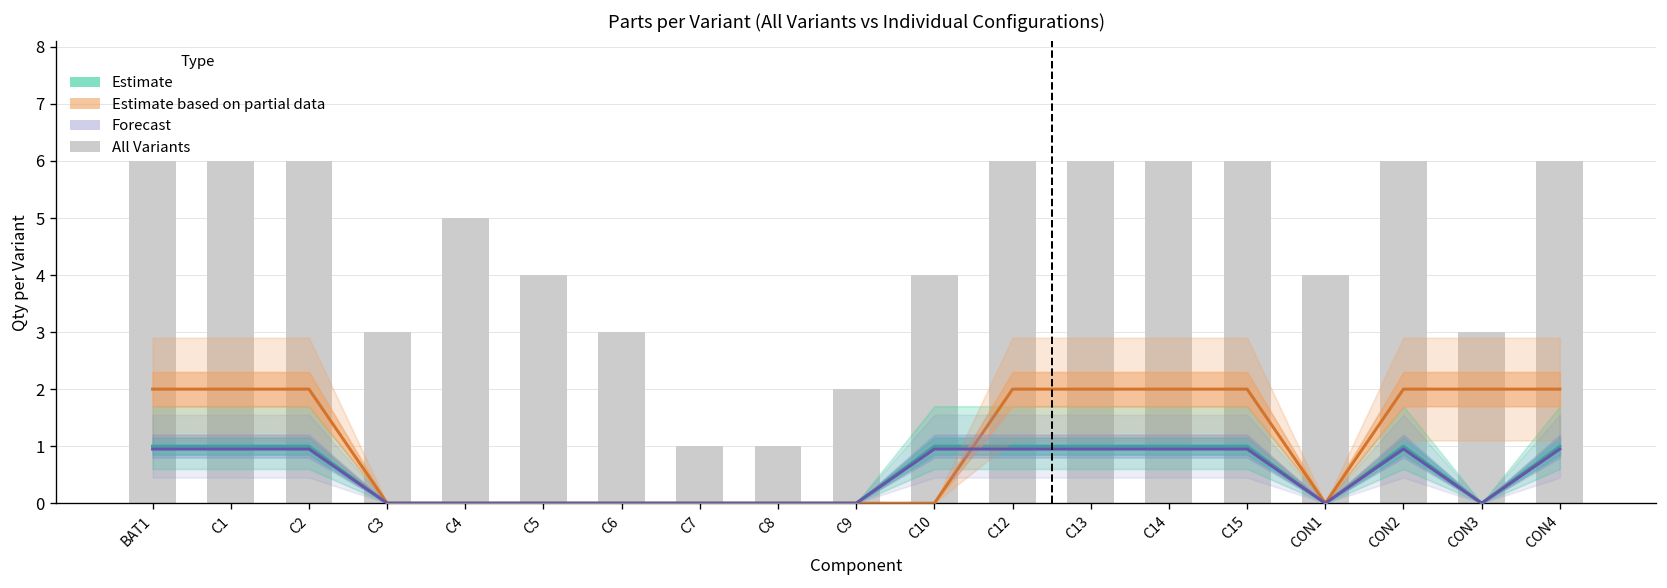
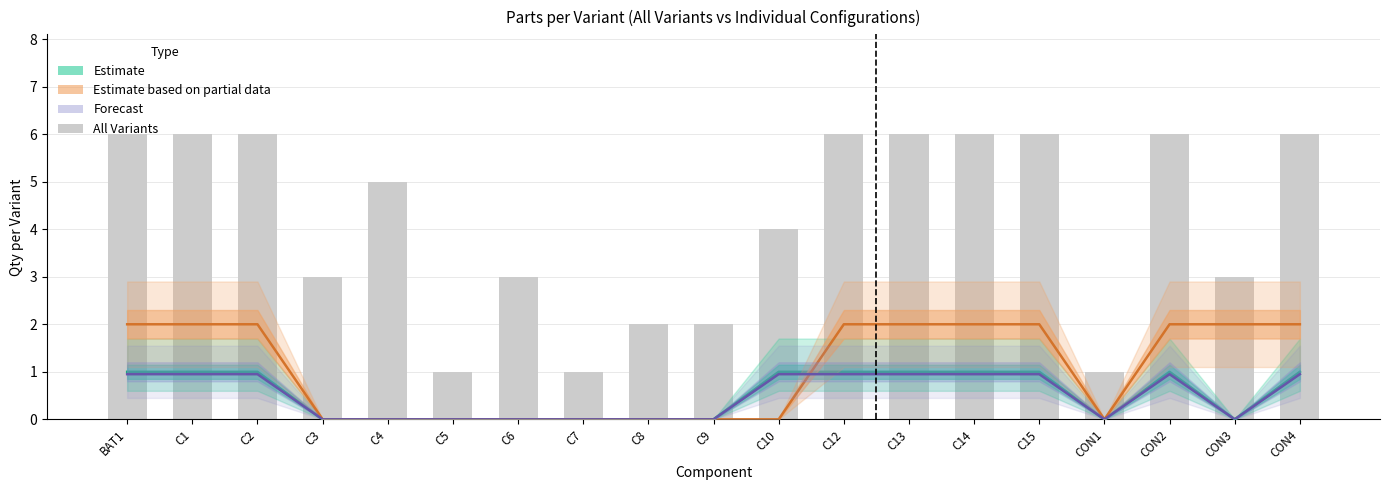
  {
    "All Variants": {
      "BAT1": 6,
      "C1": 6,
      "C2": 6,
      "C3": 3,
      "C4": 5,
-     "C5": 4,
+     "C5": 1,
      "C6": 3,
      "C7": 1,
-     "C8": 1,
+     "C8": 2,
      "C9": 2,
      "C10": 4,
      "C12": 6,
      "C13": 6,
      "C14": 6,
      "C15": 6,
-     "CON1": 4,
+     "CON1": 1,
      "CON2": 6,
      "CON3": 3,
      "CON4": 6
    }
  }
